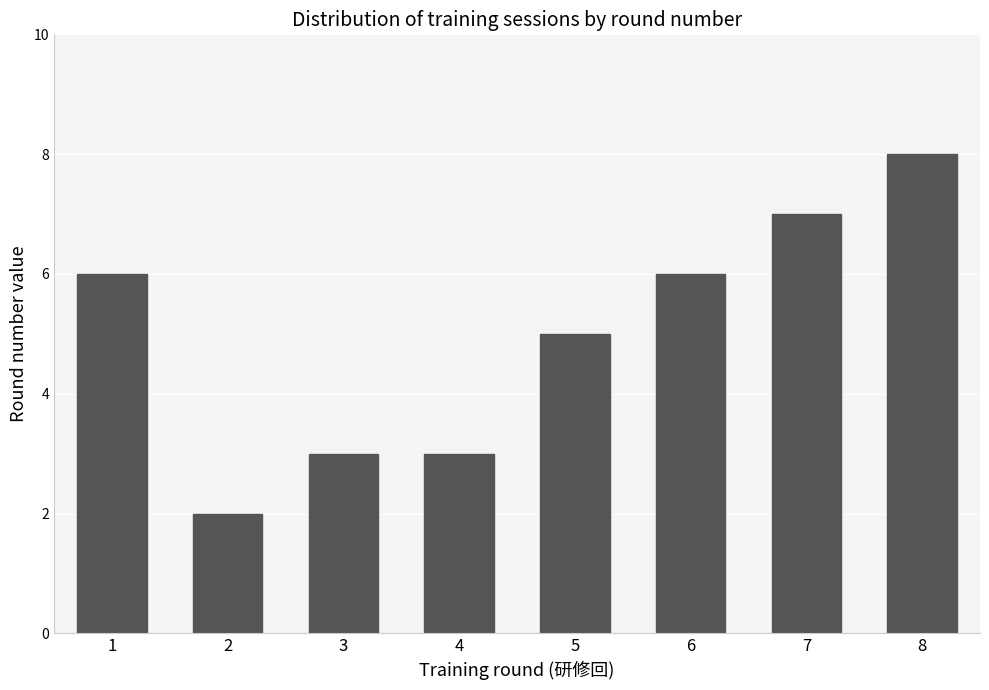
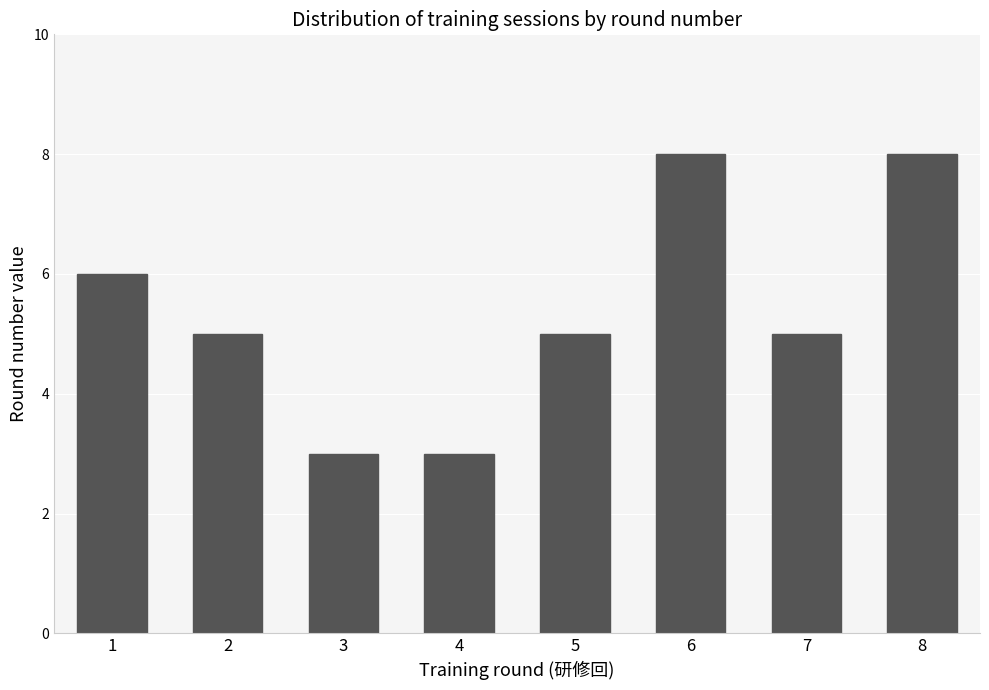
  {
    "1": 6,
-   "2": 2,
+   "2": 5,
    "3": 3,
    "4": 3,
    "5": 5,
-   "6": 6,
-   "7": 7,
+   "6": 8,
+   "7": 5,
    "8": 8
  }
